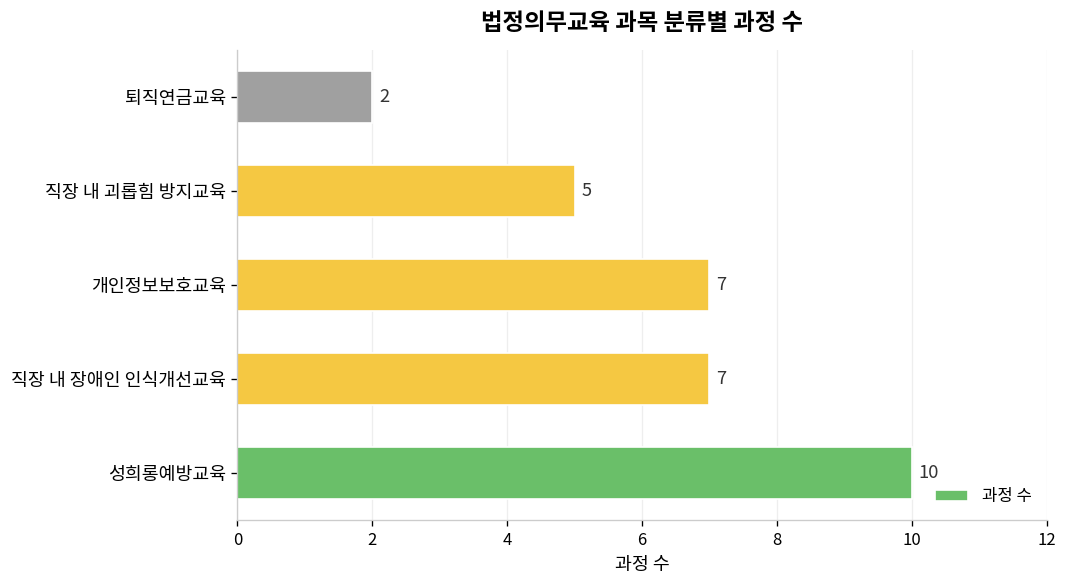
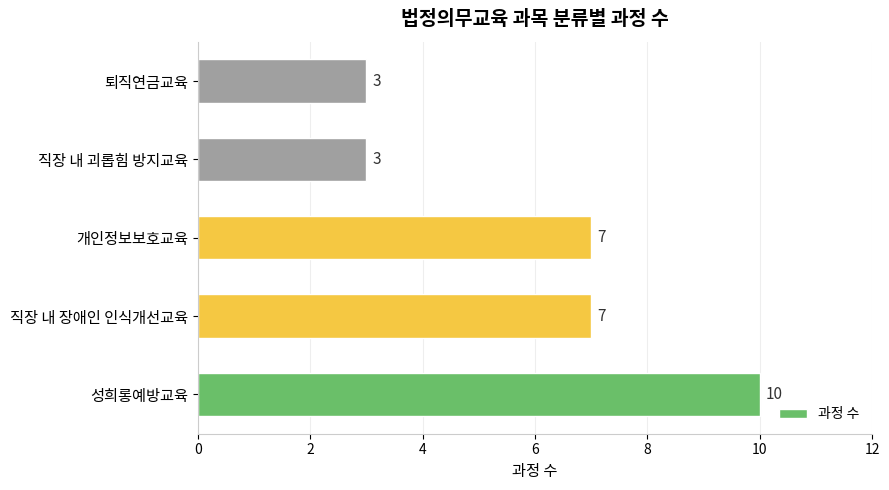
  {
-   "퇴직연금교육": 2,
-   "직장 내 괴롭힘 방지교육": 5,
+   "퇴직연금교육": 3,
+   "직장 내 괴롭힘 방지교육": 3,
    "개인정보보호교육": 7,
    "직장 내 장애인 인식개선교육": 7,
    "성희롱예방교육": 10
  }
